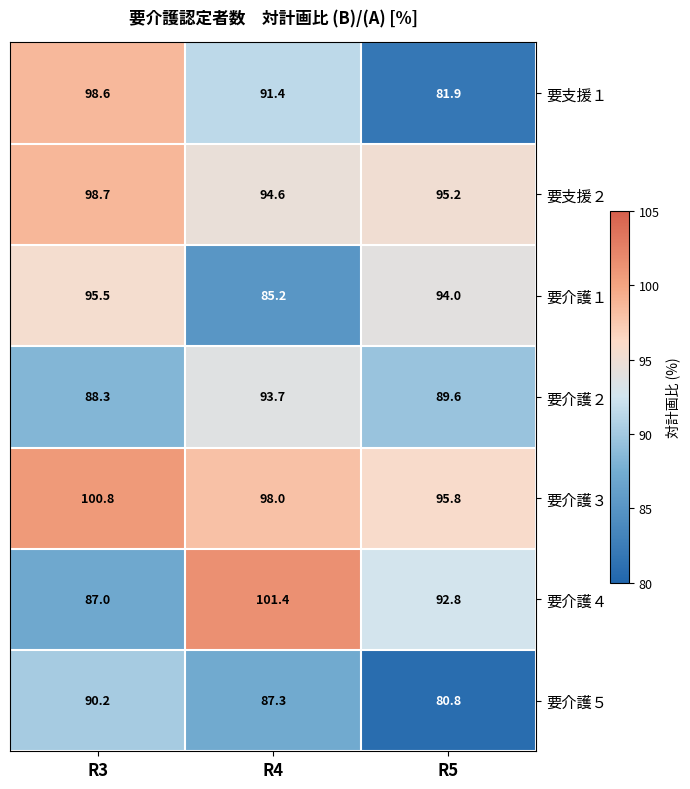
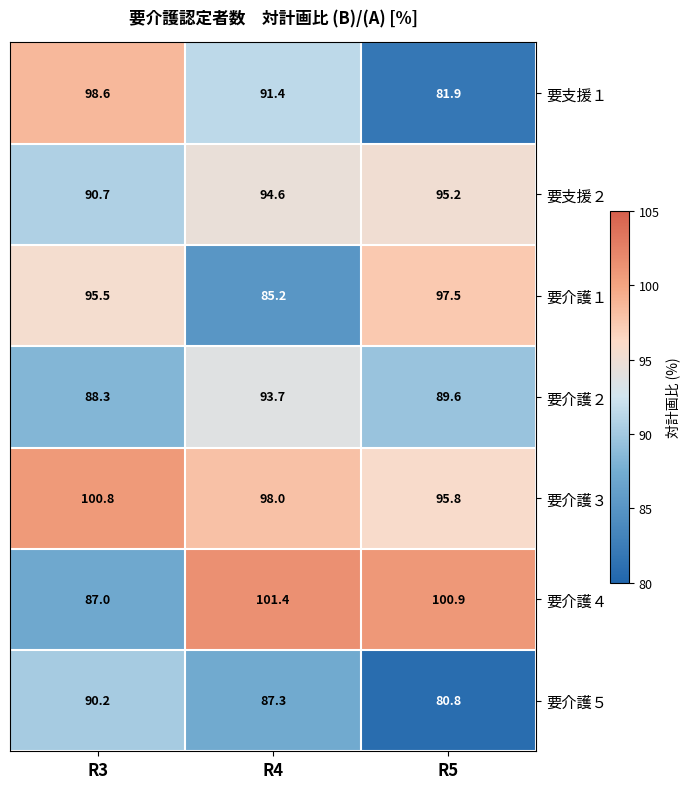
  {
    "要支援１": {
      "R3": 98.6,
      "R4": 91.4,
      "R5": 81.9
    },
    "要支援２": {
-     "R3": 98.7,
+     "R3": 90.7,
      "R4": 94.6,
      "R5": 95.2
    },
    "要介護１": {
      "R3": 95.5,
      "R4": 85.2,
-     "R5": 94.0
+     "R5": 97.5
    },
    "要介護２": {
      "R3": 88.3,
      "R4": 93.7,
      "R5": 89.6
    },
    "要介護３": {
      "R3": 100.8,
      "R4": 98.0,
      "R5": 95.8
    },
    "要介護４": {
      "R3": 87.0,
      "R4": 101.4,
-     "R5": 92.8
+     "R5": 100.9
    },
    "要介護５": {
      "R3": 90.2,
      "R4": 87.3,
      "R5": 80.8
    }
  }
